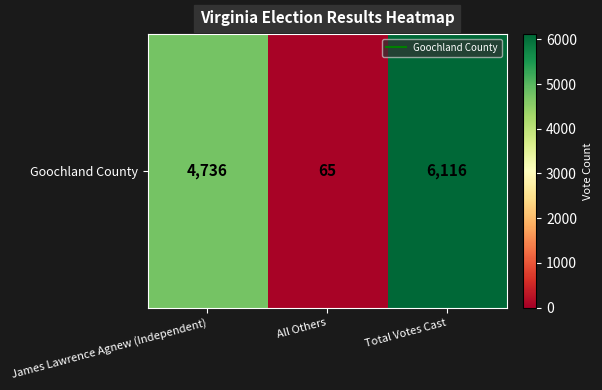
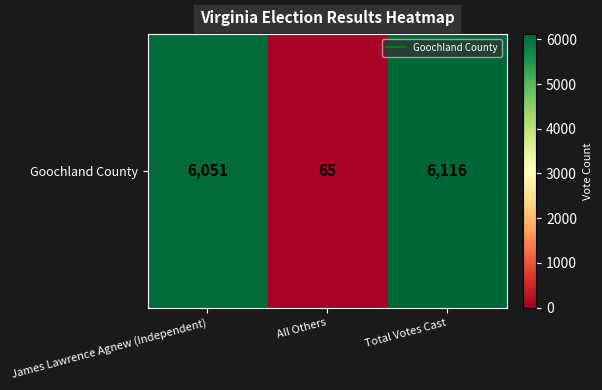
  {
    "Goochland County": {
-     "James Lawrence Agnew (Independent)": "4,736",
+     "James Lawrence Agnew (Independent)": "6,051",
      "All Others": "65",
      "Total Votes Cast": "6,116"
    }
  }
